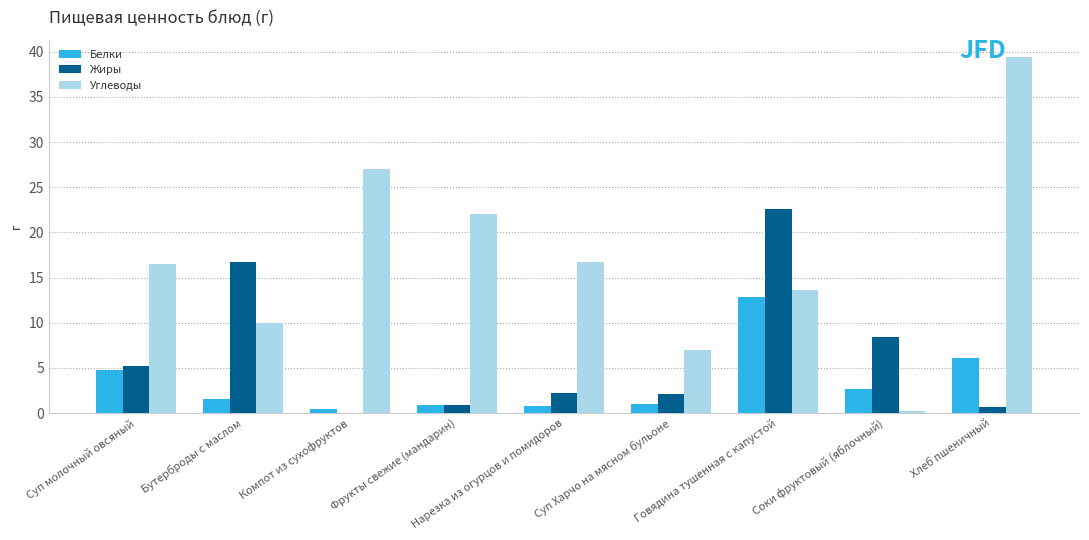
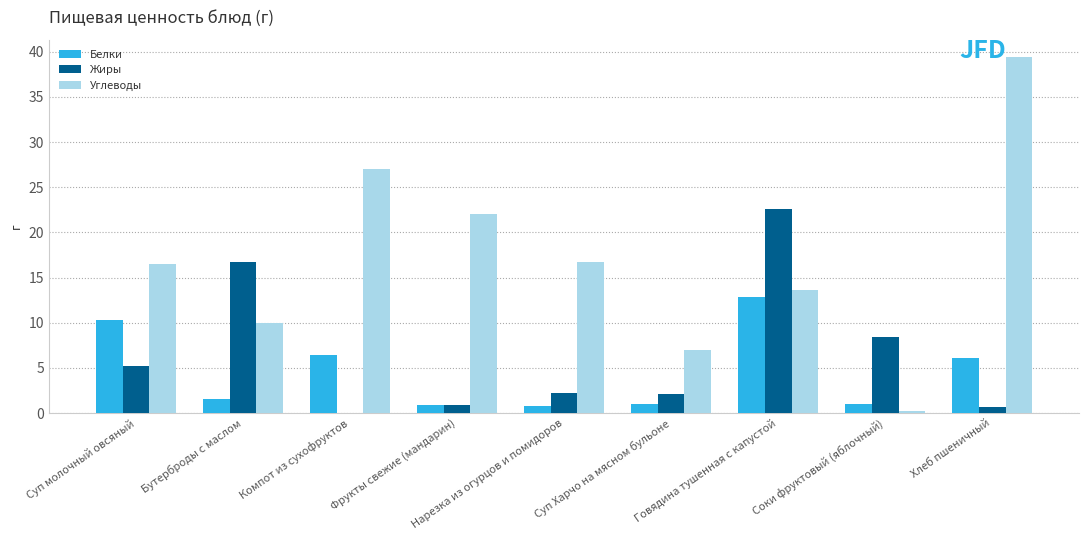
  {
    "Белки": {
-     "Суп молочный овсяный": 5,
+     "Суп молочный овсяный": 10,
      "Бутерброды с маслом": 2,
-     "Компот из сухофруктов": 1,
+     "Компот из сухофруктов": 6,
      "Фрукты свежие (мандарин)": 1,
      "Нарезка из огурцов и помидоров": 1,
      "Суп Харчо на мясном бульоне": 1,
      "Говядина тушенная с капустой": 13,
-     "Соки фруктовый (яблочный)": 3,
+     "Соки фруктовый (яблочный)": 1,
      "Хлеб пшеничный": 6
    },
    "Жиры": {
      "Суп молочный овсяный": 5,
      "Бутерброды с маслом": 17,
      "Компот из сухофруктов": 0,
      "Фрукты свежие (мандарин)": 1,
      "Нарезка из огурцов и помидоров": 2,
      "Суп Харчо на мясном бульоне": 2,
      "Говядина тушенная с капустой": 23,
      "Соки фруктовый (яблочный)": 8,
      "Хлеб пшеничный": 1
    },
    "Углеводы": {
      "Суп молочный овсяный": 17,
      "Бутерброды с маслом": 10,
      "Компот из сухофруктов": 27,
      "Фрукты свежие (мандарин)": 22,
      "Нарезка из огурцов и помидоров": 17,
      "Суп Харчо на мясном бульоне": 7,
      "Говядина тушенная с капустой": 14,
      "Хлеб пшеничный": 39
    }
  }
